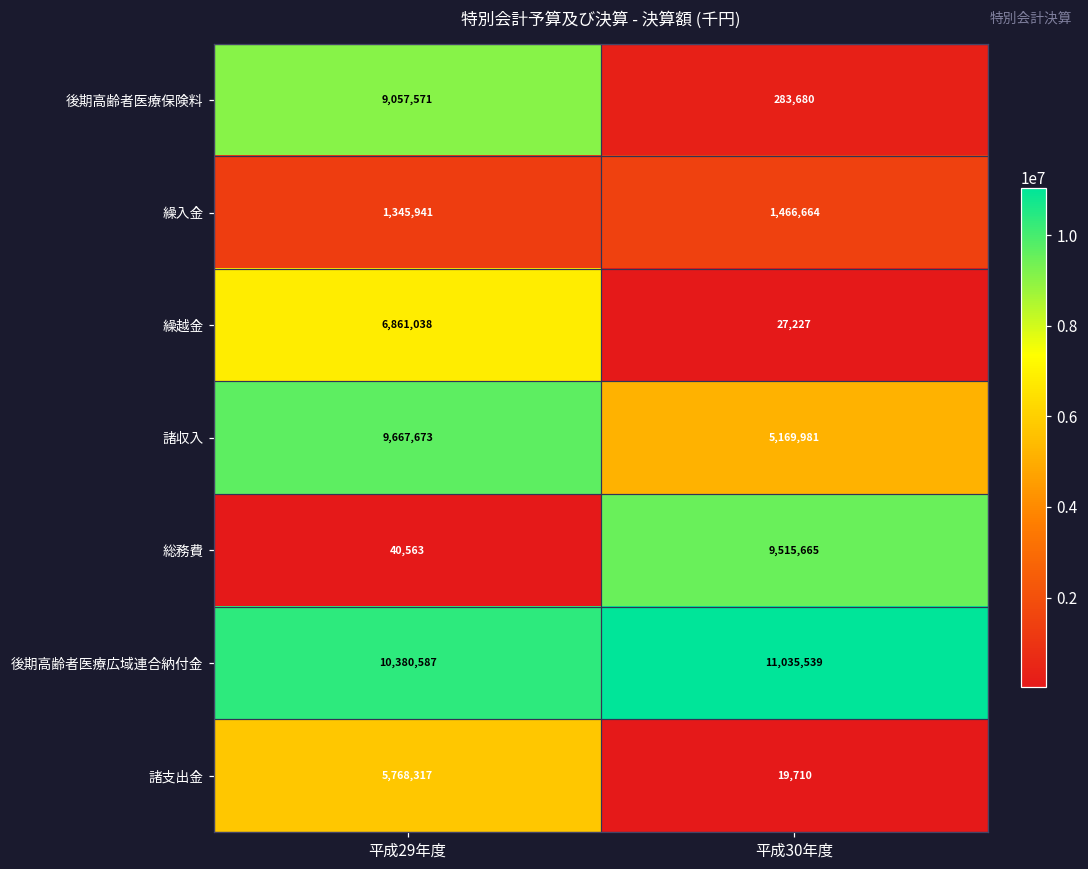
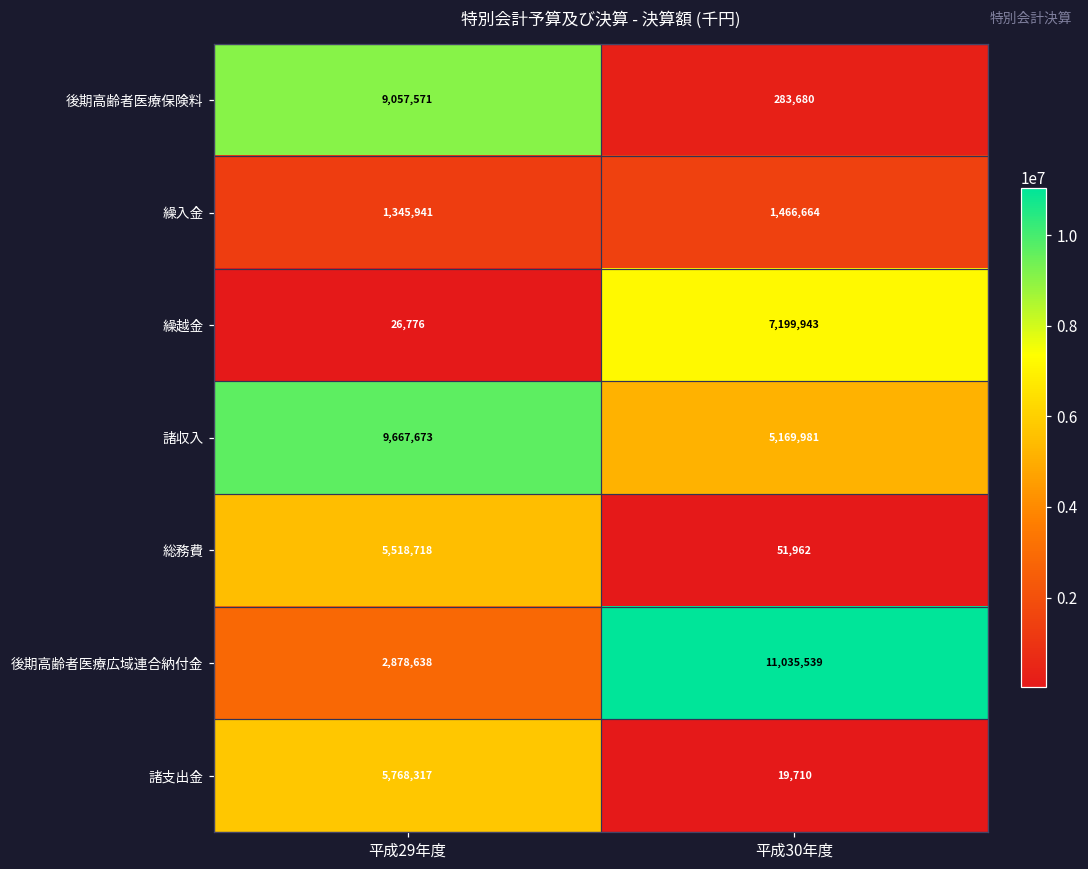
  {
    "後期高齢者医療保険料": {
      "平成29年度": "9,057,571",
      "平成30年度": "283,680"
    },
    "繰入金": {
      "平成29年度": "1,345,941",
      "平成30年度": "1,466,664"
    },
    "繰越金": {
-     "平成29年度": "6,861,038",
-     "平成30年度": "27,227"
+     "平成29年度": "26,776",
+     "平成30年度": "7,199,943"
    },
    "諸収入": {
      "平成29年度": "9,667,673",
      "平成30年度": "5,169,981"
    },
    "総務費": {
-     "平成29年度": "40,563",
-     "平成30年度": "9,515,665"
+     "平成29年度": "5,518,718",
+     "平成30年度": "51,962"
    },
    "後期高齢者医療広域連合納付金": {
-     "平成29年度": "10,380,587",
+     "平成29年度": "2,878,638",
      "平成30年度": "11,035,539"
    },
    "諸支出金": {
      "平成29年度": "5,768,317",
      "平成30年度": "19,710"
    }
  }
